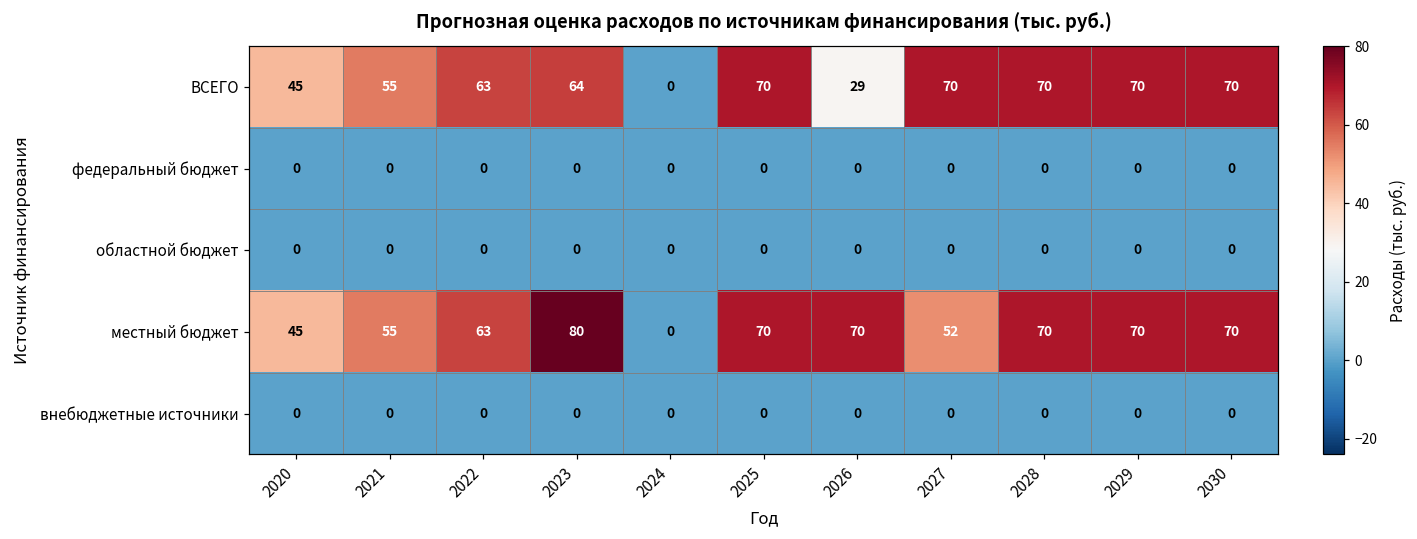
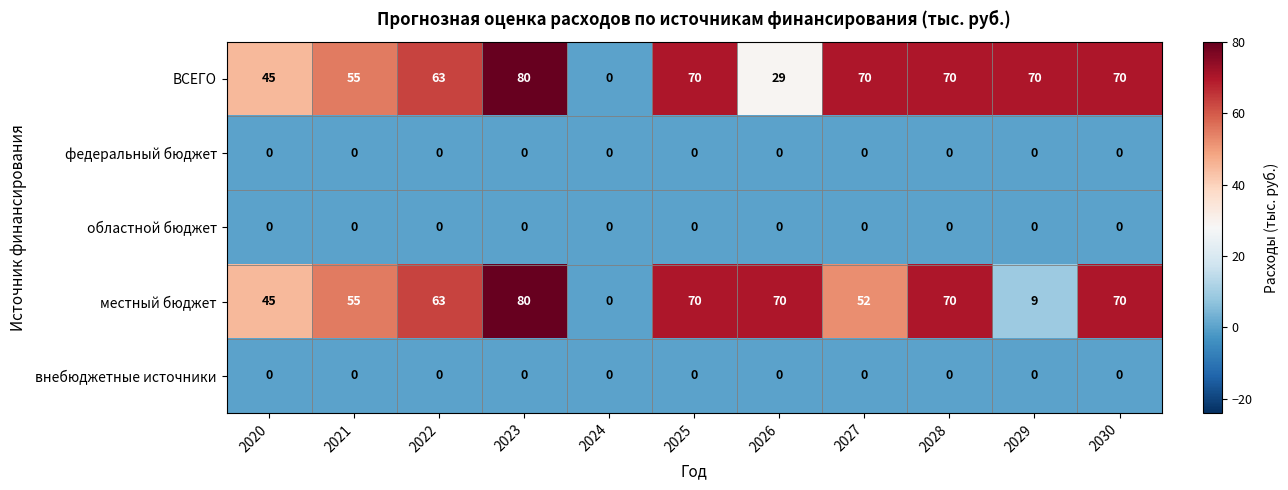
  {
    "ВСЕГО": {
      "2020": 45,
      "2021": 55,
      "2022": 63,
-     "2023": 64,
+     "2023": 80,
      "2024": 0,
      "2025": 70,
      "2026": 29,
      "2027": 70,
      "2028": 70,
      "2029": 70,
      "2030": 70
    },
    "федеральный бюджет": {
      "2020": 0,
      "2021": 0,
      "2022": 0,
      "2023": 0,
      "2024": 0,
      "2025": 0,
      "2026": 0,
      "2027": 0,
      "2028": 0,
      "2029": 0,
      "2030": 0
    },
    "областной бюджет": {
      "2020": 0,
      "2021": 0,
      "2022": 0,
      "2023": 0,
      "2024": 0,
      "2025": 0,
      "2026": 0,
      "2027": 0,
      "2028": 0,
      "2029": 0,
      "2030": 0
    },
    "местный бюджет": {
      "2020": 45,
      "2021": 55,
      "2022": 63,
      "2023": 80,
      "2024": 0,
      "2025": 70,
      "2026": 70,
      "2027": 52,
      "2028": 70,
-     "2029": 70,
+     "2029": 9,
      "2030": 70
    },
    "внебюджетные источники": {
      "2020": 0,
      "2021": 0,
      "2022": 0,
      "2023": 0,
      "2024": 0,
      "2025": 0,
      "2026": 0,
      "2027": 0,
      "2028": 0,
      "2029": 0,
      "2030": 0
    }
  }
